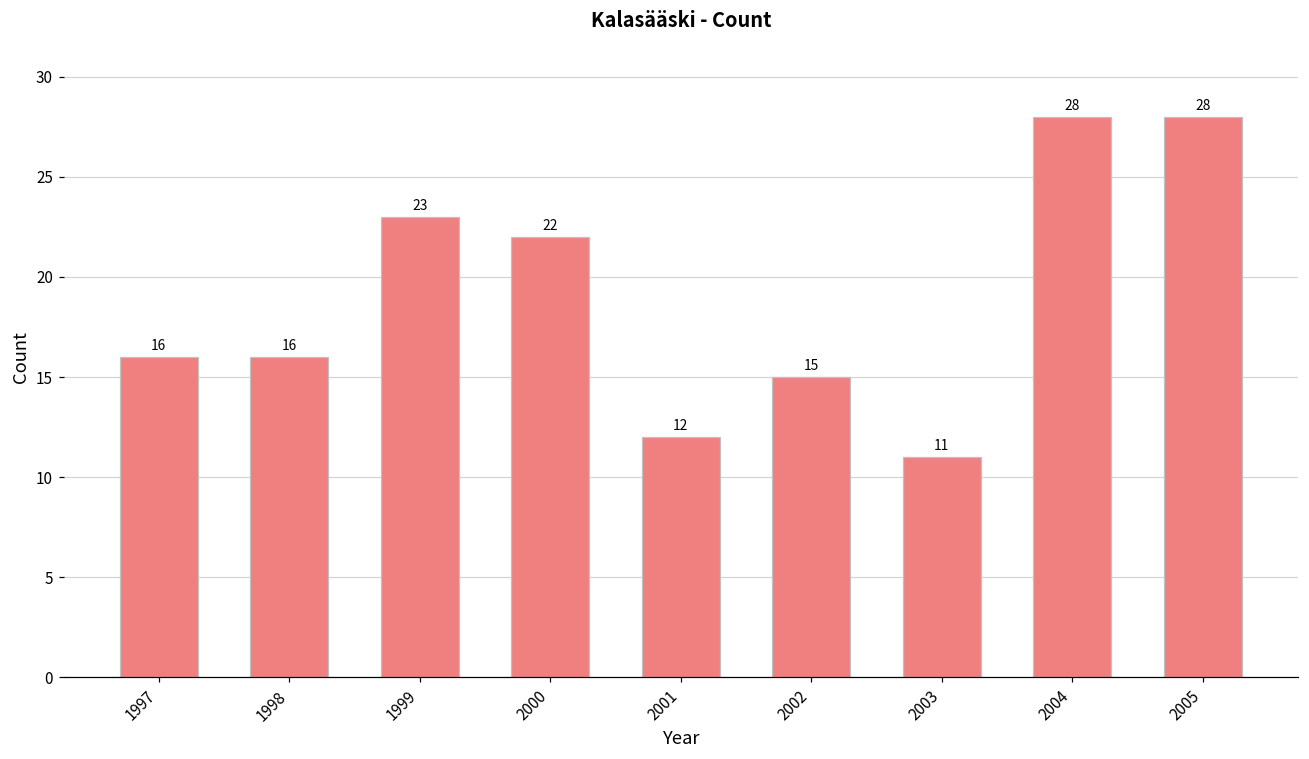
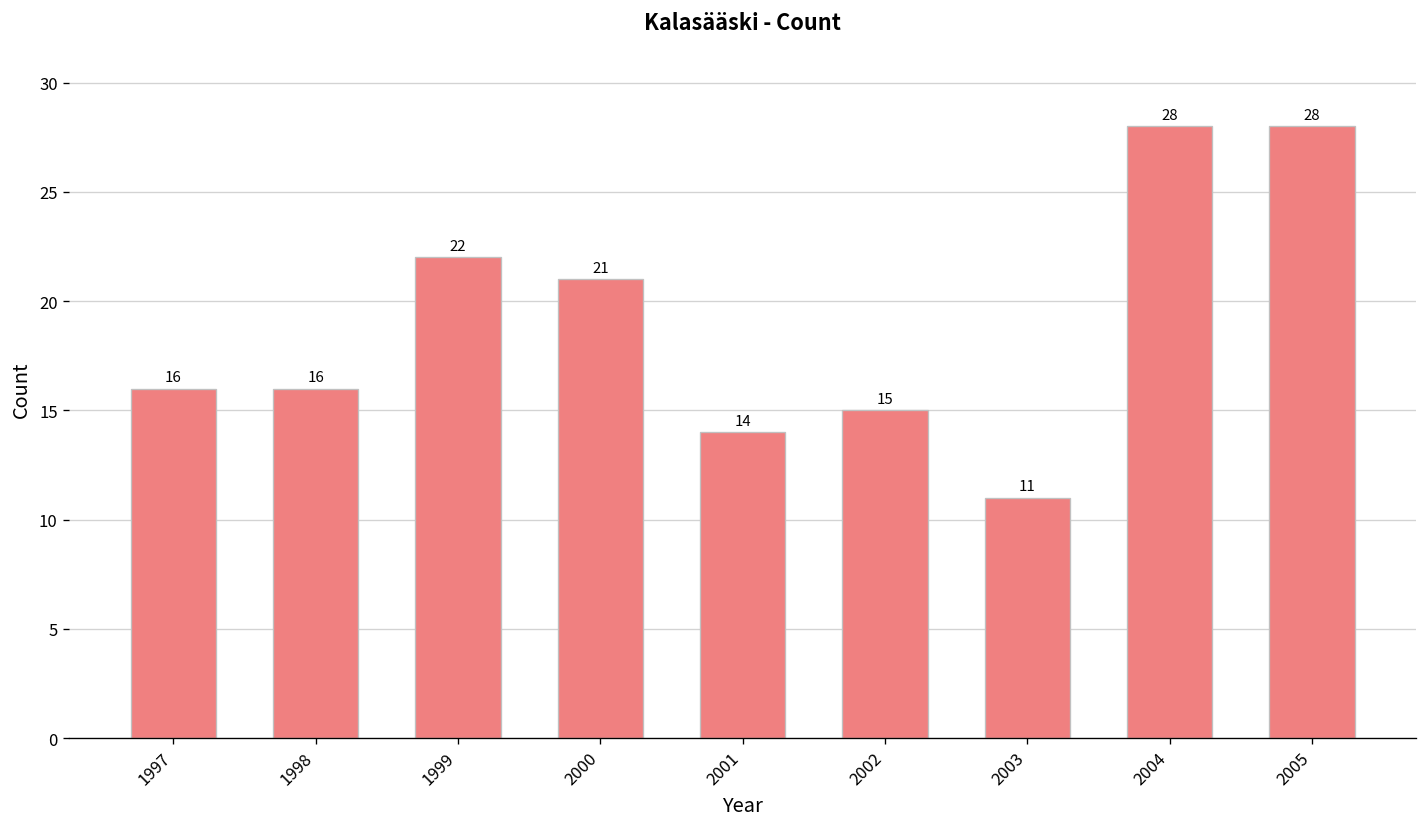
  {
    "1997": 16,
    "1998": 16,
-   "1999": 23,
-   "2000": 22,
-   "2001": 12,
+   "1999": 22,
+   "2000": 21,
+   "2001": 14,
    "2002": 15,
    "2003": 11,
    "2004": 28,
    "2005": 28
  }
